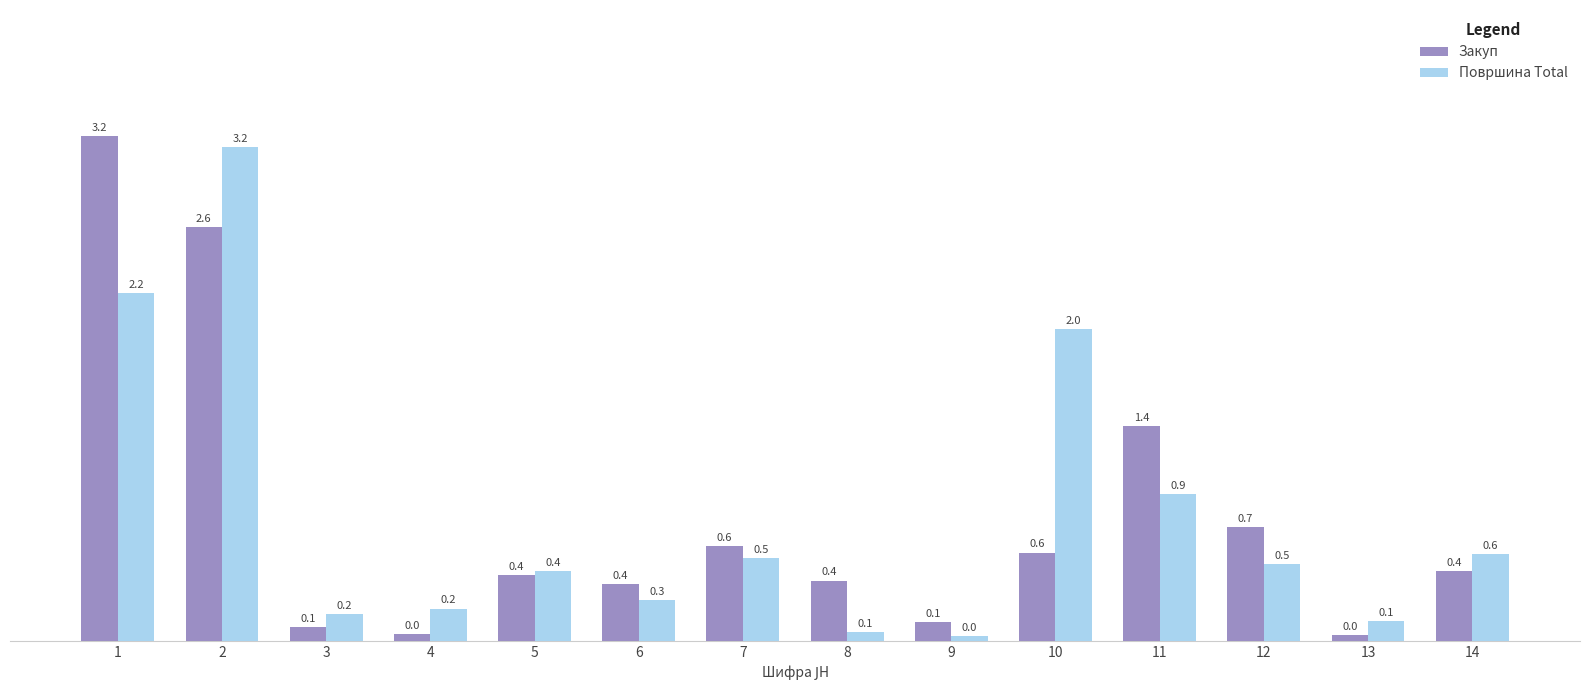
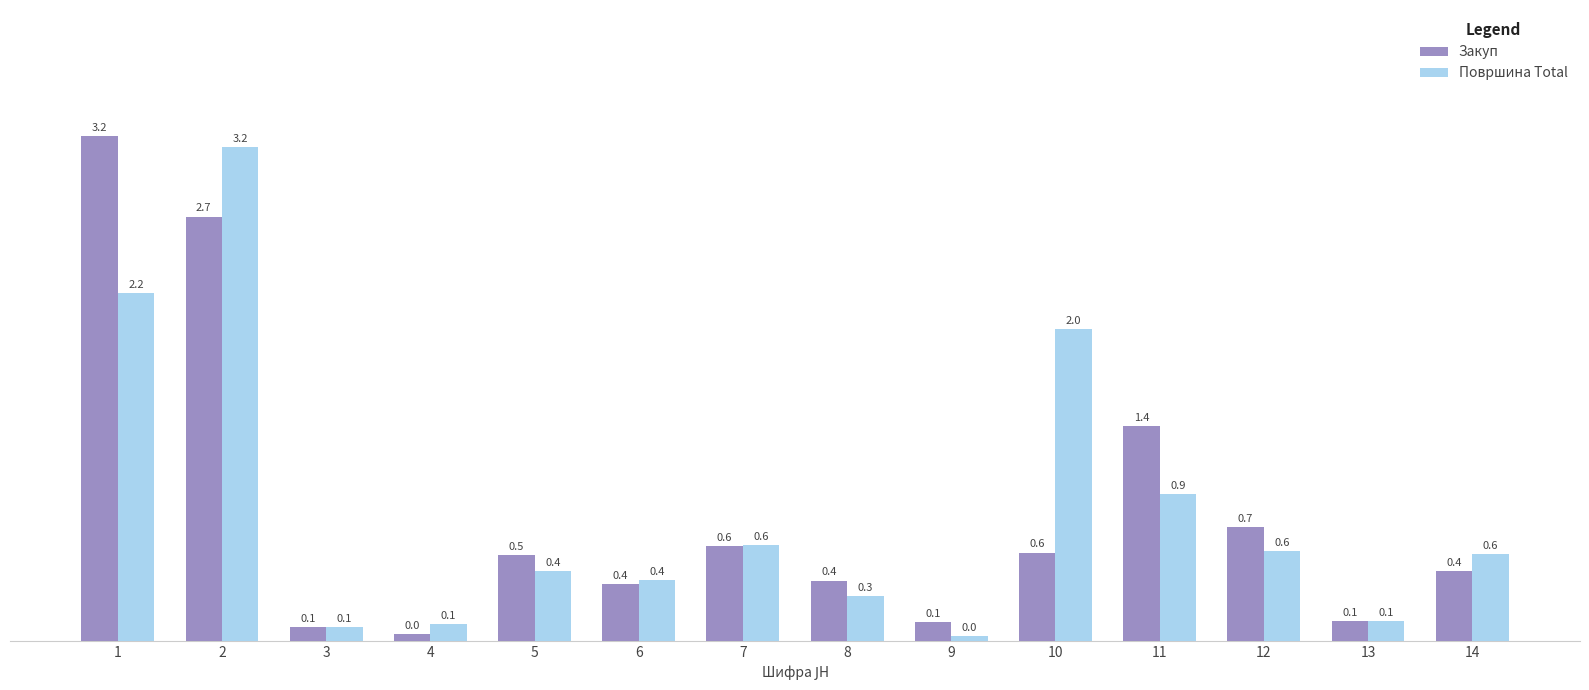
  {
    "Закуп": {
      "1": 3.2,
-     "2": 2.6,
+     "2": 2.7,
      "3": 0.1,
      "4": 0.0,
-     "5": 0.4,
+     "5": 0.5,
      "6": 0.4,
      "7": 0.6,
      "8": 0.4,
      "9": 0.1,
      "10": 0.6,
      "11": 1.4,
      "12": 0.7,
-     "13": 0.0,
+     "13": 0.1,
      "14": 0.4
    },
    "Површина Total": {
      "1": 2.2,
      "2": 3.2,
-     "3": 0.2,
-     "4": 0.2,
+     "3": 0.1,
+     "4": 0.1,
      "5": 0.4,
-     "6": 0.3,
-     "7": 0.5,
-     "8": 0.1,
+     "6": 0.4,
+     "7": 0.6,
+     "8": 0.3,
      "9": 0.0,
      "10": 2.0,
      "11": 0.9,
-     "12": 0.5,
+     "12": 0.6,
      "13": 0.1,
      "14": 0.6
    }
  }
